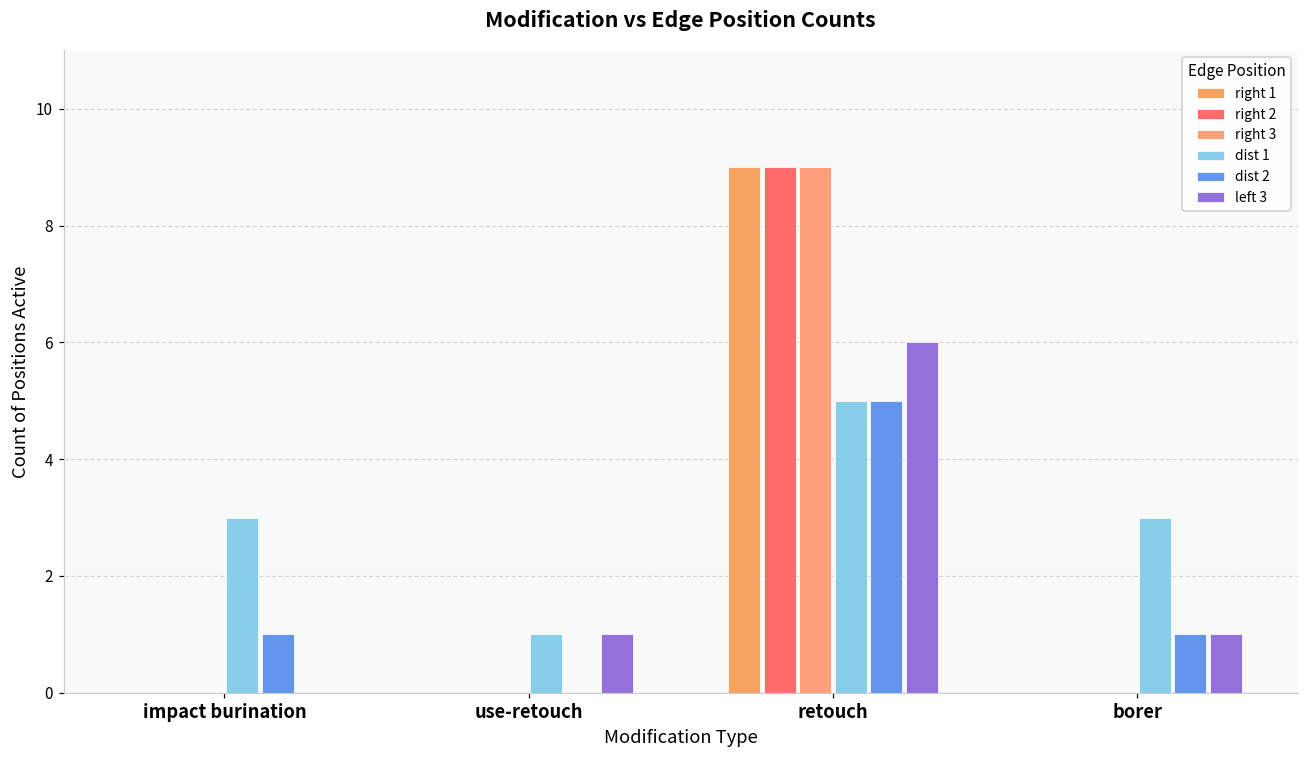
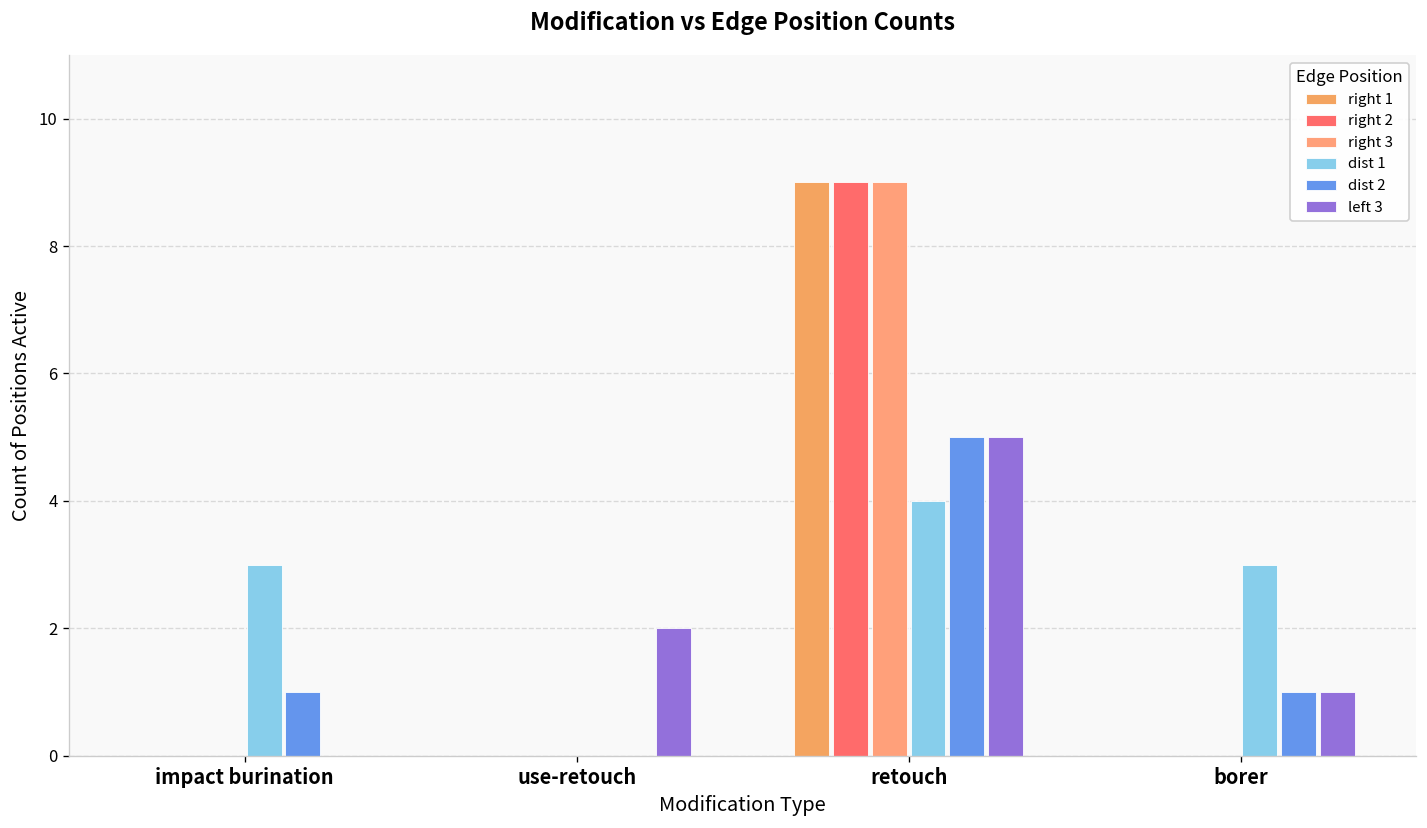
  {
    "dist 1": {
      "impact burination": 3,
-     "use-retouch": 1,
-     "retouch": 5,
+     "use-retouch": 0,
+     "retouch": 4,
      "borer": 3
    },
    "dist 2": {
      "impact burination": 1,
      "use-retouch": 0,
      "retouch": 5,
      "borer": 1
    },
    "left 3": {
      "impact burination": 0,
-     "use-retouch": 1,
-     "retouch": 6,
+     "use-retouch": 2,
+     "retouch": 5,
      "borer": 1
    }
  }
